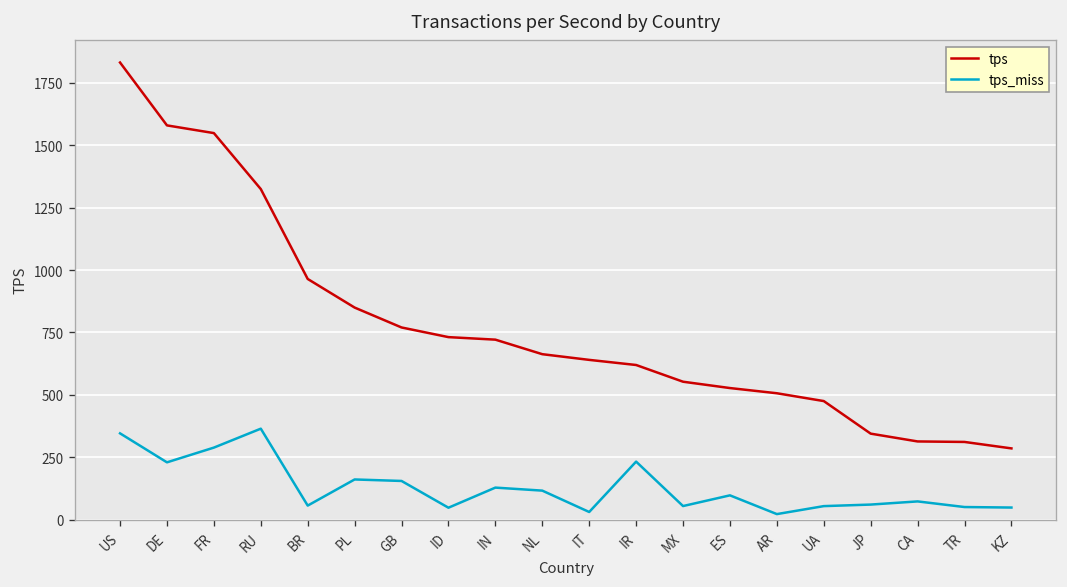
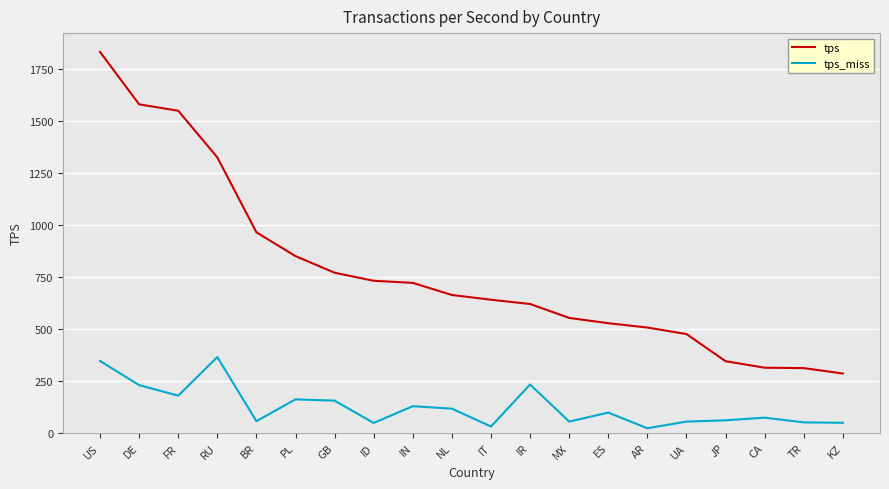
  {
    "tps": {
      "US": 1830,
      "DE": 1580,
      "FR": 1550,
      "RU": 1320,
      "BR": 960,
      "PL": 850,
      "GB": 770,
      "ID": 730,
      "IN": 720,
      "NL": 660,
      "IT": 640,
      "IR": 620,
      "MX": 550,
      "ES": 530,
      "AR": 510,
      "UA": 470,
      "JP": 340,
      "CA": 310,
      "TR": 310,
      "KZ": 290
    },
    "tps_miss": {
      "US": 350,
      "DE": 230,
-     "FR": 290,
+     "FR": 180,
      "RU": 360,
      "BR": 60,
      "PL": 160,
      "GB": 150,
      "ID": 50,
      "IN": 130,
      "NL": 120,
      "IT": 30,
      "IR": 230,
      "MX": 50,
      "ES": 100,
      "AR": 20,
      "UA": 50,
      "JP": 60,
      "CA": 70,
      "TR": 50,
      "KZ": 50
    }
  }
